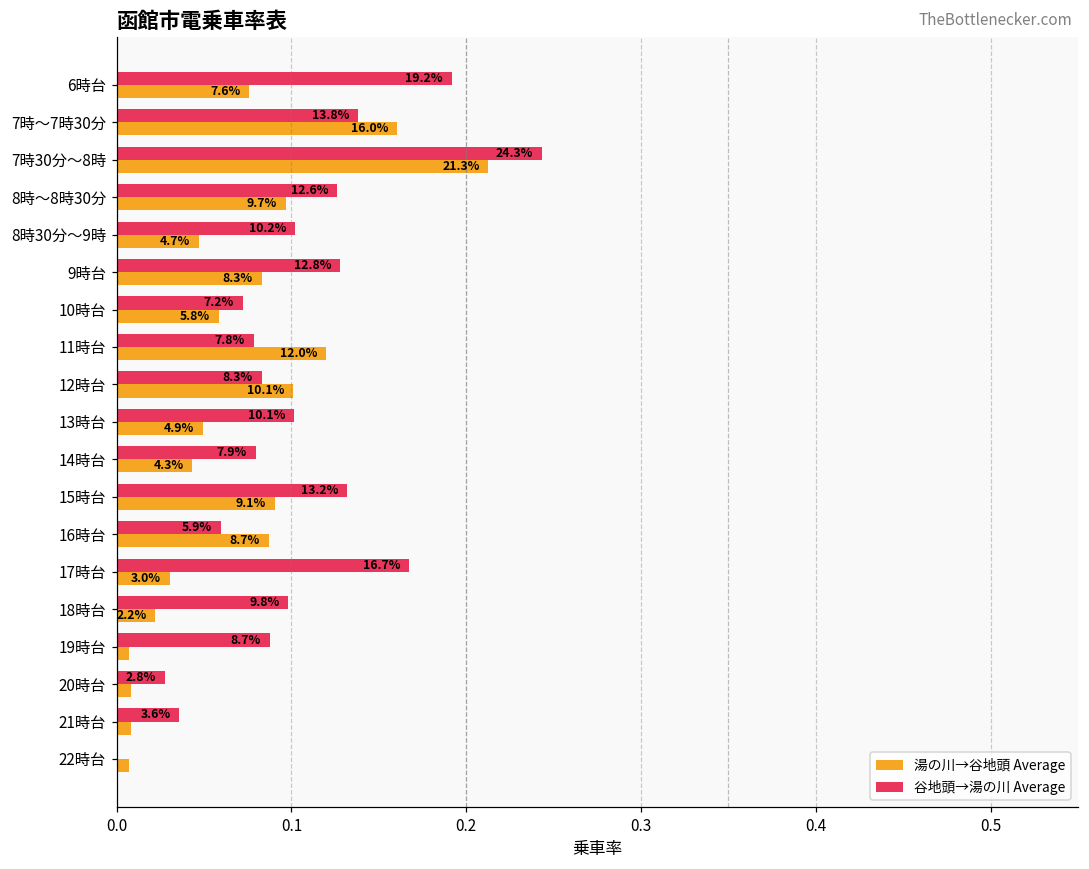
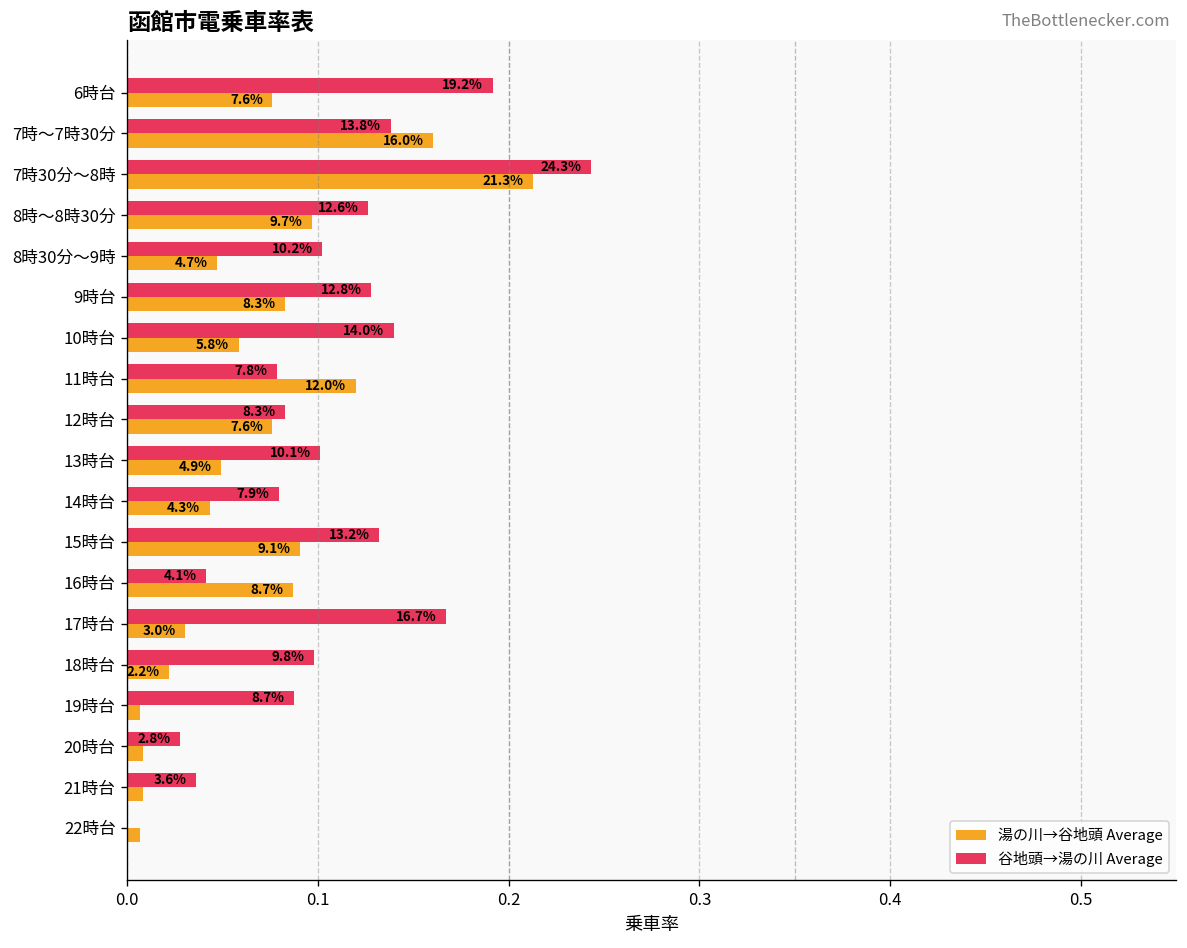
  {
    "湯の川→谷地頭 Average": {
      "6時台": "7.6%",
      "7時～7時30分": "16.0%",
      "7時30分～8時": "21.3%",
      "8時～8時30分": "9.7%",
      "8時30分～9時": "4.7%",
      "9時台": "8.3%",
      "10時台": "5.8%",
      "11時台": "12.0%",
-     "12時台": "10.1%",
+     "12時台": "7.6%",
      "13時台": "4.9%",
      "14時台": "4.3%",
      "15時台": "9.1%",
      "16時台": "8.7%",
      "17時台": "3.0%",
      "18時台": "2.2%"
    },
    "谷地頭→湯の川 Average": {
      "6時台": "19.2%",
      "7時～7時30分": "13.8%",
      "7時30分～8時": "24.3%",
      "8時～8時30分": "12.6%",
      "8時30分～9時": "10.2%",
      "9時台": "12.8%",
-     "10時台": "7.2%",
+     "10時台": "14.0%",
      "11時台": "7.8%",
      "12時台": "8.3%",
      "13時台": "10.1%",
      "14時台": "7.9%",
      "15時台": "13.2%",
-     "16時台": "5.9%",
+     "16時台": "4.1%",
      "17時台": "16.7%",
      "18時台": "9.8%",
      "19時台": "8.7%",
      "20時台": "2.8%",
      "21時台": "3.6%"
    }
  }
